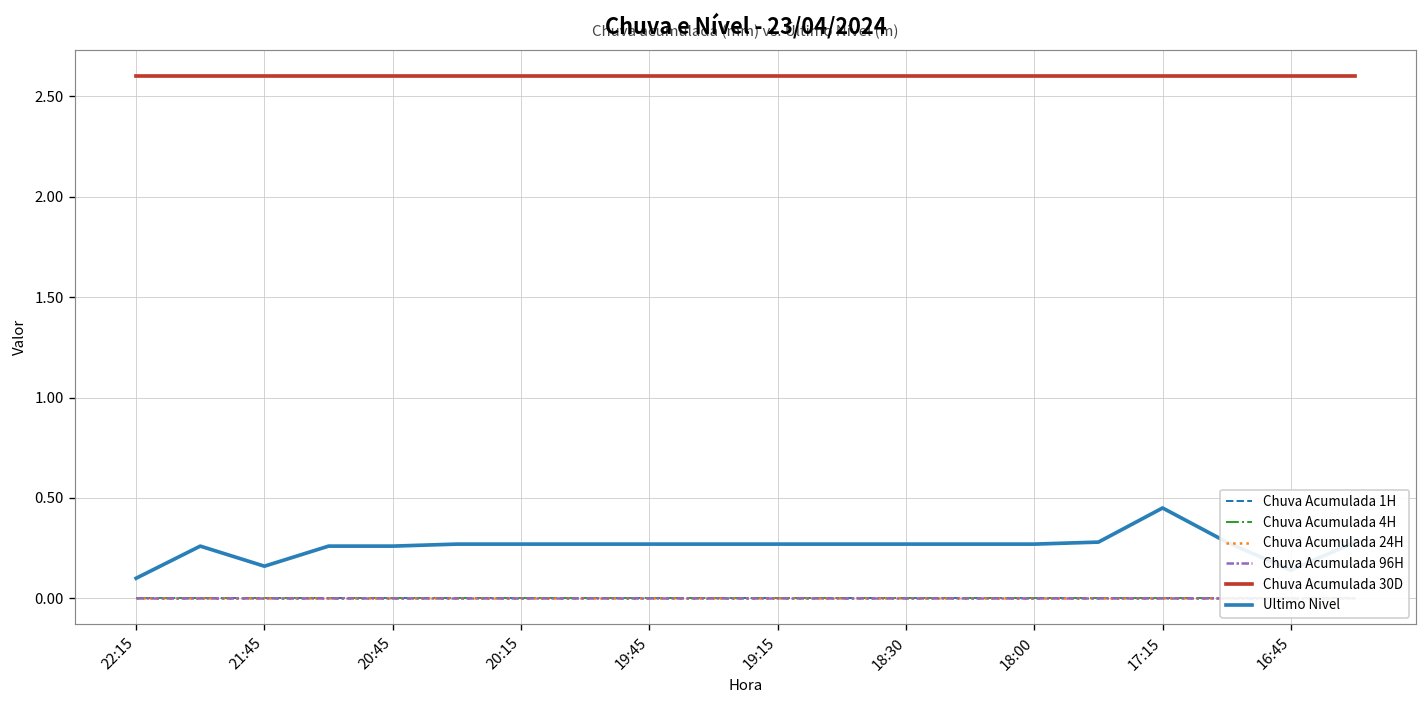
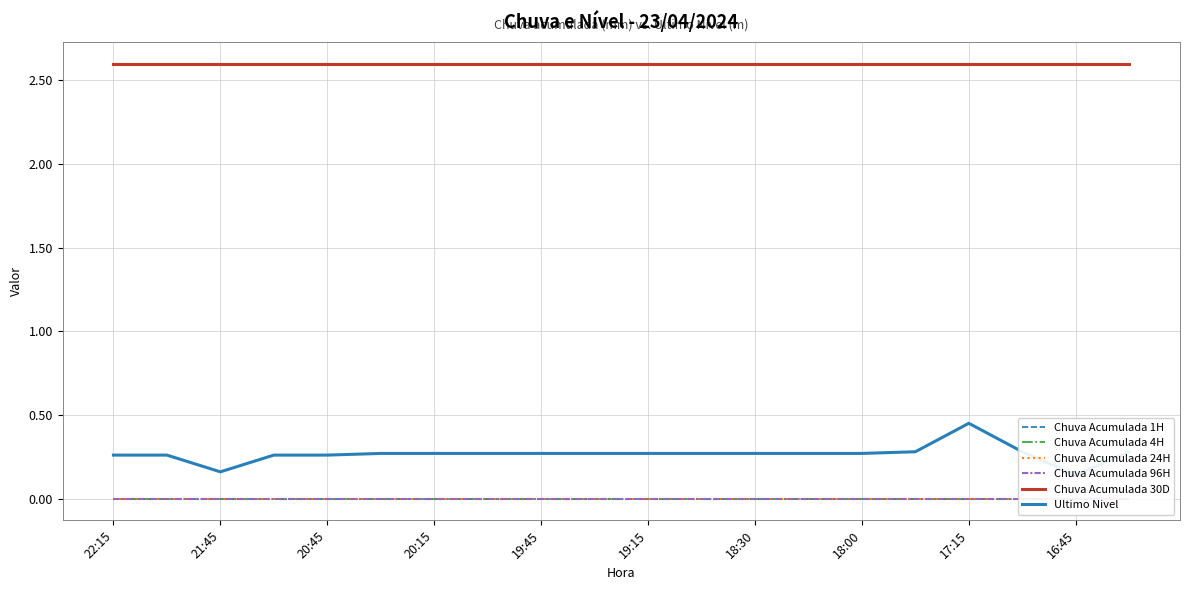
  {
    "Chuva Acumulada 96H": {
      "22:15": 0.00,
      "21:45": 0.00,
      "20:45": 0.00,
      "20:15": 0.00,
      "19:45": 0.00,
      "19:15": 0.00,
      "18:30": 0.00,
      "18:00": 0.00,
      "17:15": 0.00
    },
    "Chuva Acumulada 30D": {
      "22:15": 2.60,
      "21:45": 2.60,
      "20:45": 2.60,
      "20:15": 2.60,
      "19:45": 2.60,
      "19:15": 2.60,
      "18:30": 2.60,
      "18:00": 2.60,
      "17:15": 2.60,
      "16:45": 2.60
    },
    "Ultimo Nivel": {
-     "22:15": 0.10,
+     "22:15": 0.26,
      "21:45": 0.16,
      "20:45": 0.26,
      "20:15": 0.27,
      "19:45": 0.27,
      "19:15": 0.27,
      "18:30": 0.27,
      "18:00": 0.27,
      "17:15": 0.45
    }
  }
